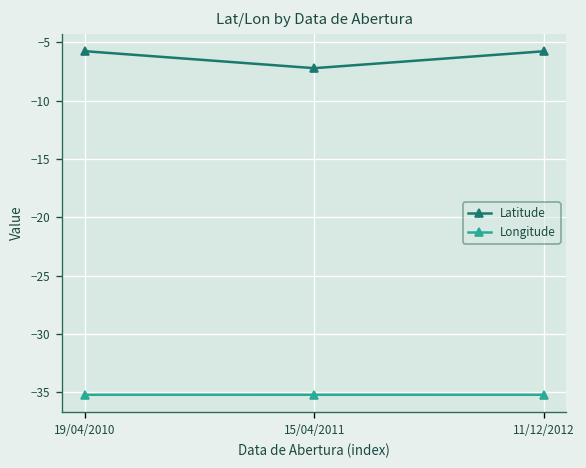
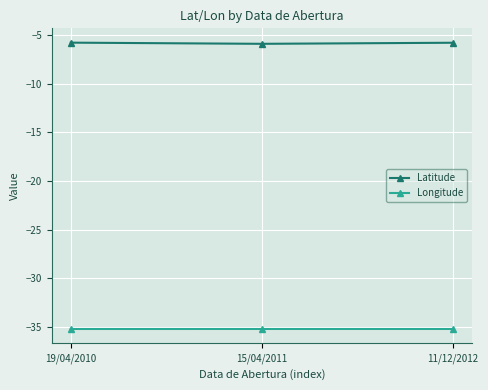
  {
    "Latitude": {
      "19/04/2010": -6,
-     "15/04/2011": -7,
+     "15/04/2011": -6,
      "11/12/2012": -6
    },
    "Longitude": {
      "19/04/2010": -35,
      "15/04/2011": -35,
      "11/12/2012": -35
    }
  }
